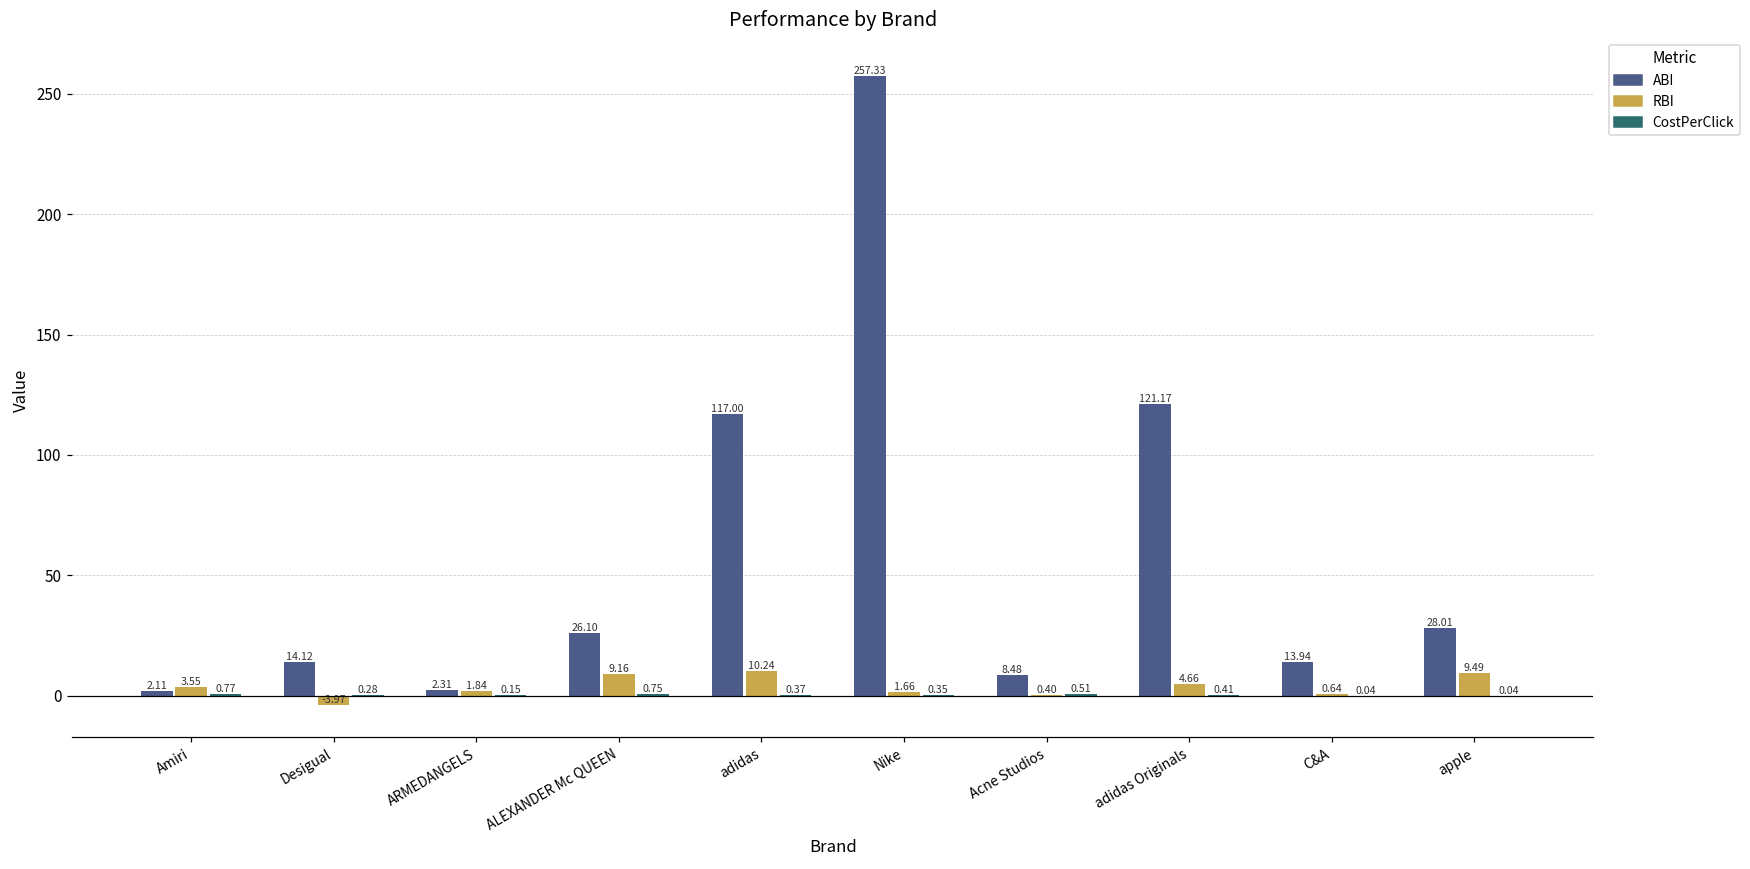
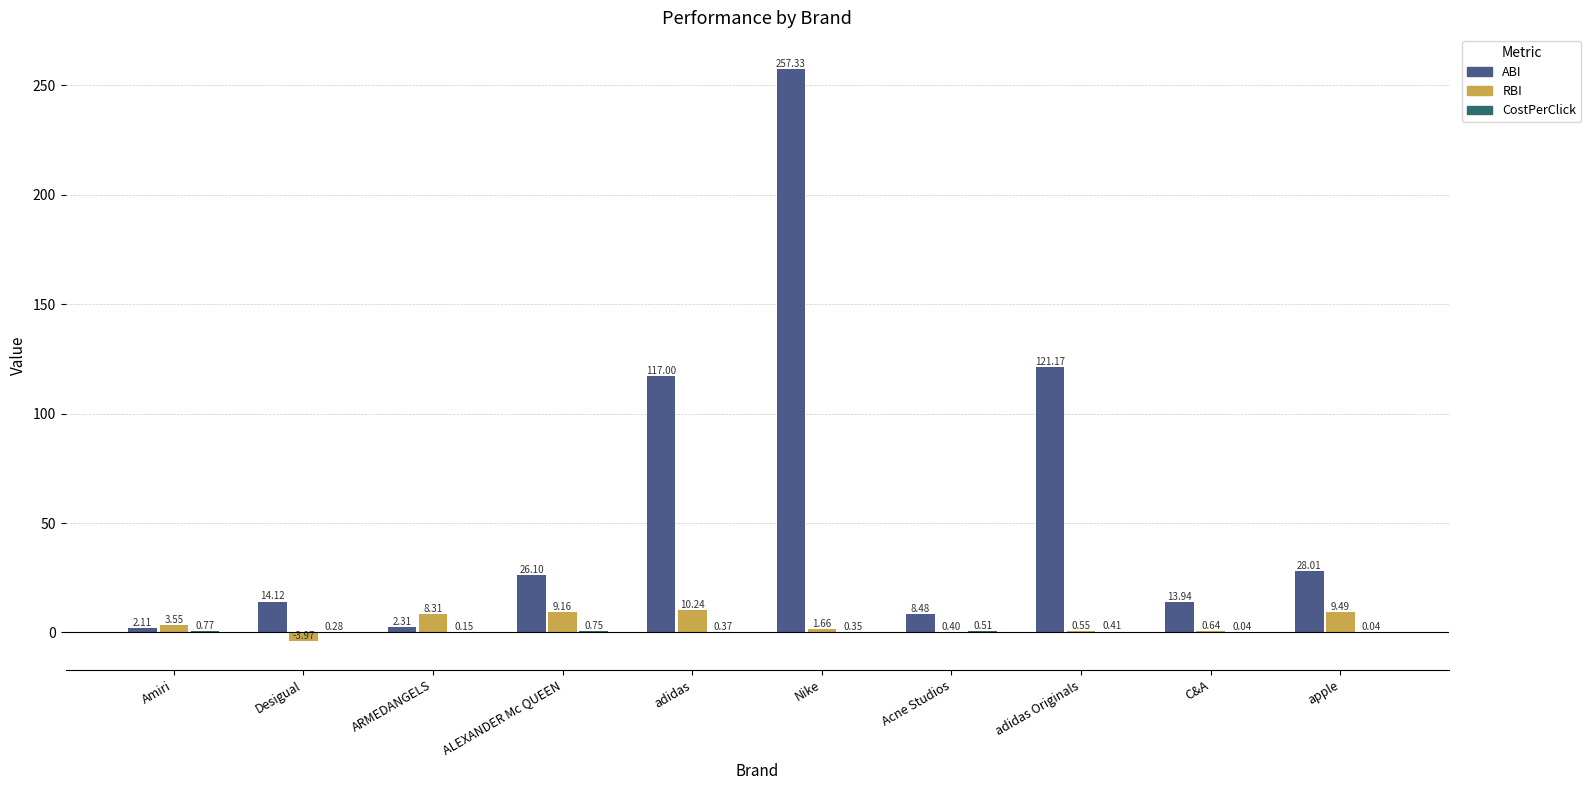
  {
    "RBI": {
      "Amiri": 3.55,
      "Desigual": -3.97,
-     "ARMEDANGELS": 1.84,
+     "ARMEDANGELS": 8.31,
      "ALEXANDER Mc QUEEN": 9.16,
      "adidas": 10.24,
      "Nike": 1.66,
      "Acne Studios": 0.40,
-     "adidas Originals": 4.66,
+     "adidas Originals": 0.55,
      "C&A": 0.64,
      "apple": 9.49
    }
  }
